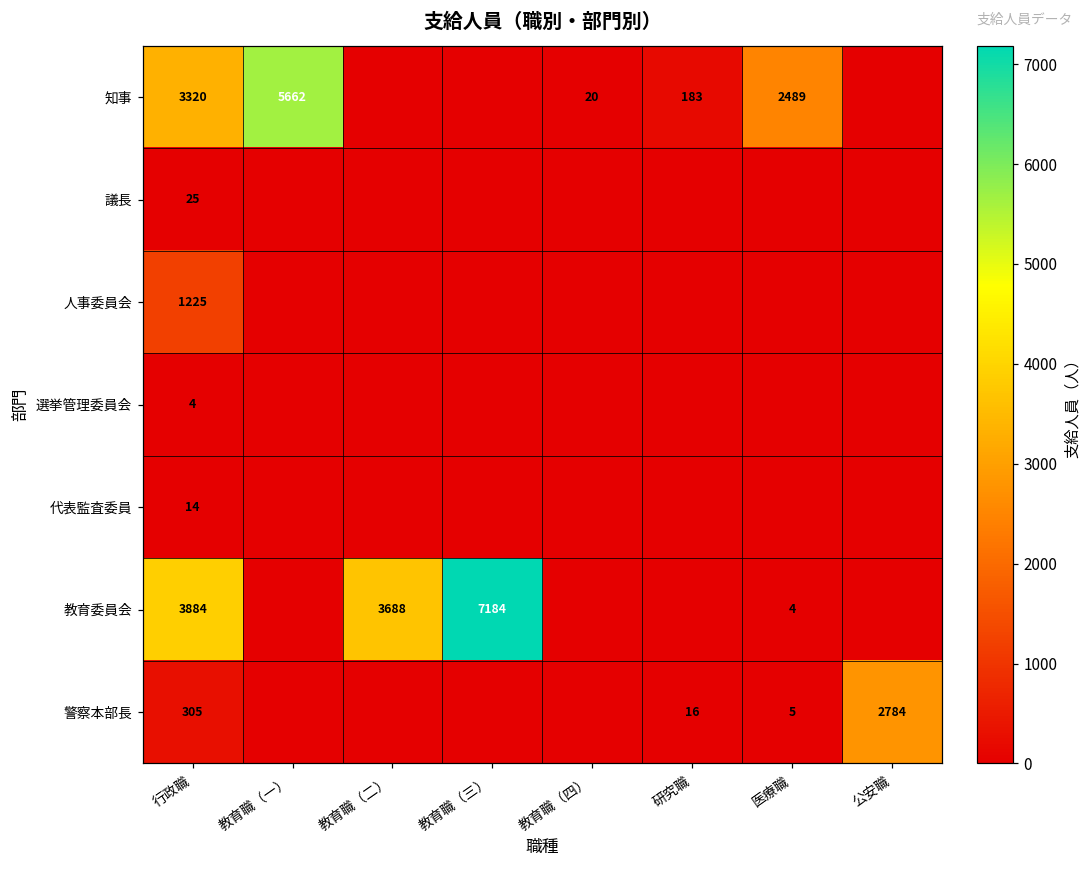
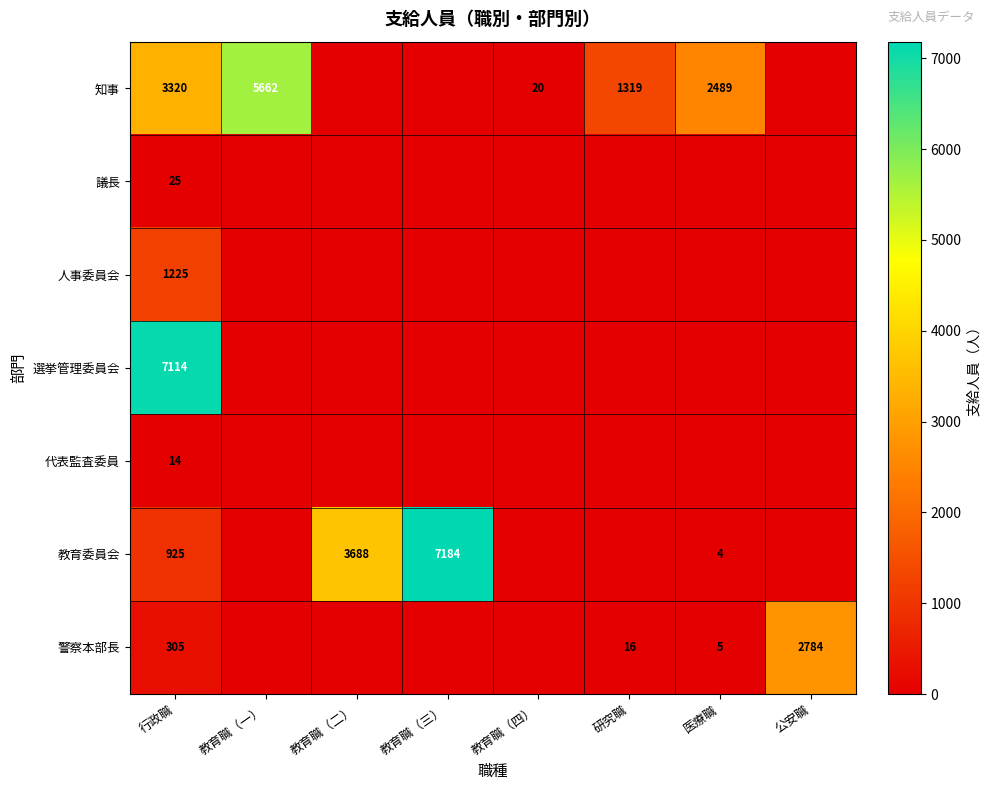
  {
    "知事": {
      "行政職": 3320,
      "教育職（一）": 5662,
      "教育職（四）": 20,
-     "研究職": 183,
+     "研究職": 1319,
      "医療職": 2489
    },
    "議長": {
      "行政職": 25
    },
    "人事委員会": {
      "行政職": 1225
    },
    "選挙管理委員会": {
-     "行政職": 4
+     "行政職": 7114
    },
    "代表監査委員": {
      "行政職": 14
    },
    "教育委員会": {
-     "行政職": 3884,
+     "行政職": 925,
      "教育職（二）": 3688,
      "教育職（三）": 7184,
      "医療職": 4
    },
    "警察本部長": {
      "行政職": 305,
      "研究職": 16,
      "医療職": 5,
      "公安職": 2784
    }
  }
